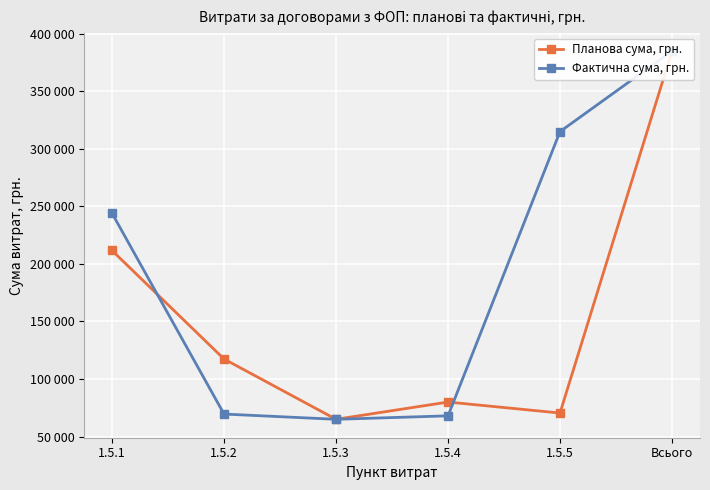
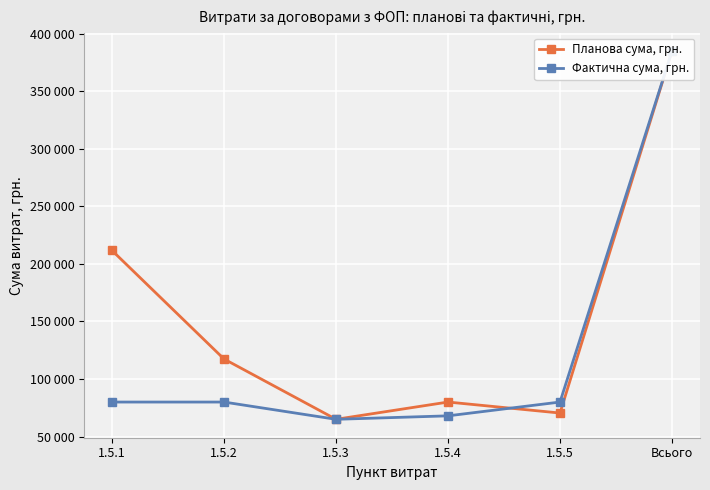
  {
    "Планова сума, грн.": {
      "1.5.1": 212000,
      "1.5.2": 117000,
      "1.5.4": 80000,
      "1.5.5": 70000
    },
    "Фактична сума, грн.": {
-     "1.5.1": 244000,
-     "1.5.2": 70000,
+     "1.5.1": 80000,
+     "1.5.2": 80000,
      "1.5.4": 68000,
-     "1.5.5": 315000
+     "1.5.5": 80000
    }
  }
